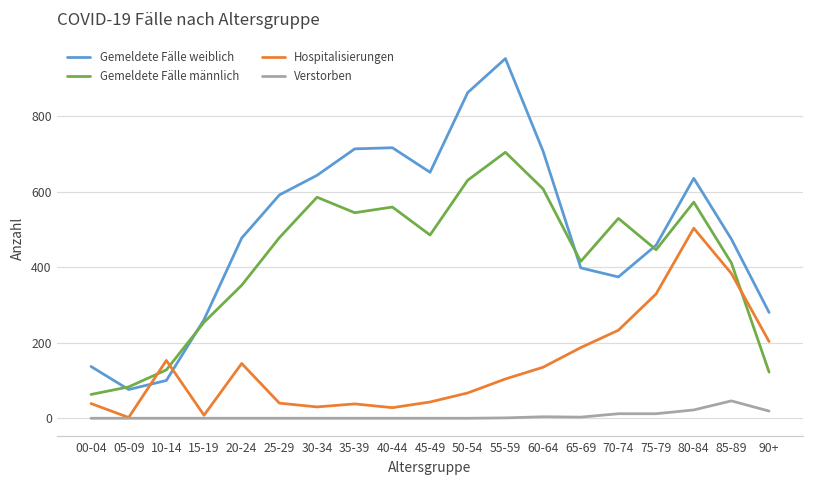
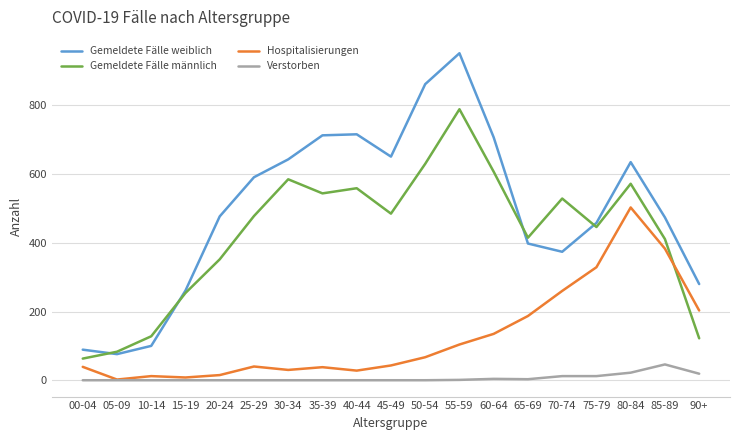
  {
    "Gemeldete Fälle weiblich": {
-     "00-04": 140,
+     "00-04": 90,
      "10-14": 100,
      "20-24": 480,
      "25-29": 590,
      "30-34": 640,
      "35-39": 710,
      "40-44": 720,
      "45-49": 650,
      "50-54": 860,
      "55-59": 950,
      "60-64": 710,
      "65-69": 400,
      "70-74": 370,
      "75-79": 460,
      "80-84": 640,
      "85-89": 470,
      "90+": 280
    },
    "Gemeldete Fälle männlich": {
      "00-04": 60,
      "10-14": 130,
      "20-24": 350,
      "25-29": 480,
      "30-34": 590,
      "35-39": 540,
      "40-44": 560,
      "45-49": 490,
      "50-54": 630,
-     "55-59": 700,
+     "55-59": 790,
      "60-64": 610,
      "65-69": 420,
      "70-74": 530,
      "75-79": 450,
      "80-84": 570,
      "85-89": 410,
      "90+": 120
    },
    "Hospitalisierungen": {
      "00-04": 40,
-     "10-14": 150,
+     "10-14": 10,
      "15-19": 10,
-     "20-24": 150,
+     "20-24": 20,
      "25-29": 40,
      "30-34": 30,
      "35-39": 40,
      "40-44": 30,
      "45-49": 40,
      "50-54": 70,
      "55-59": 100,
      "60-64": 140,
      "65-69": 190,
-     "70-74": 230,
+     "70-74": 260,
      "75-79": 330,
      "80-84": 500,
      "85-89": 380,
      "90+": 200
    },
    "Verstorben": {
      "00-04": 0,
      "10-14": 0,
      "15-19": 0,
      "20-24": 0,
      "25-29": 0,
      "30-34": 0,
      "35-39": 0,
      "40-44": 0,
      "45-49": 0,
      "50-54": 0,
      "55-59": 0,
      "60-64": 0,
      "65-69": 0,
      "70-74": 10,
      "75-79": 10,
      "80-84": 20,
      "85-89": 50,
      "90+": 20
    }
  }
